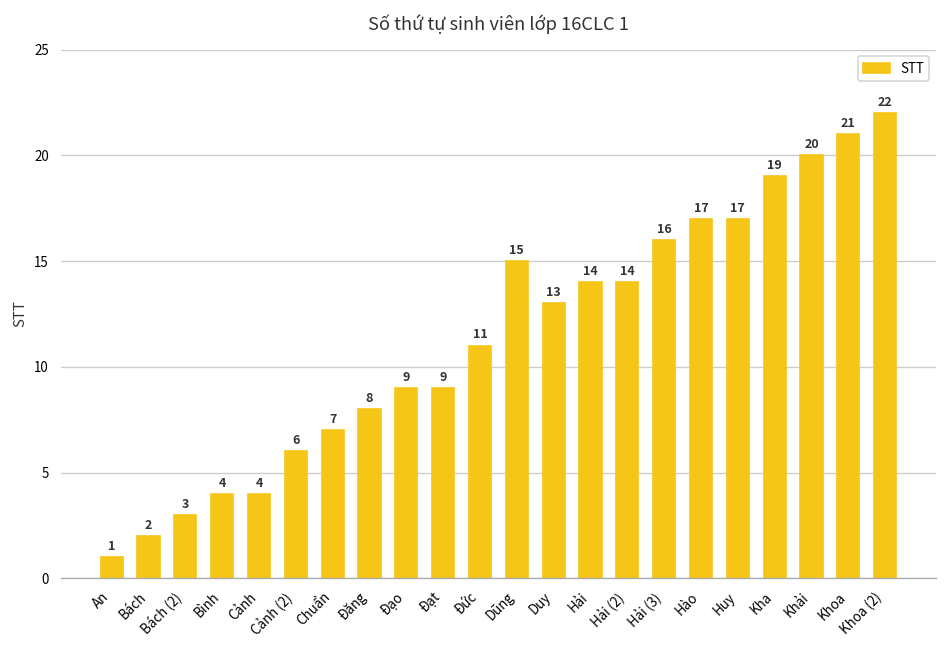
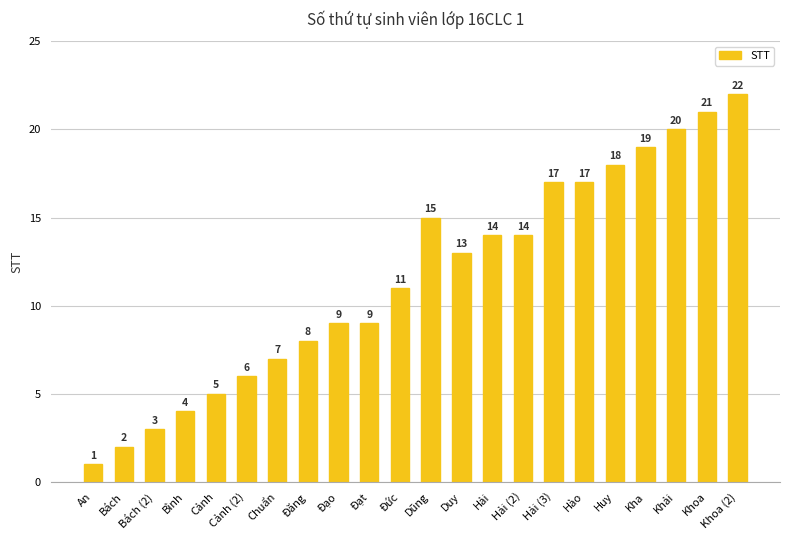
  {
    "An": 1,
    "Bách": 2,
    "Bách (2)": 3,
    "Bình": 4,
-   "Cảnh": 4,
+   "Cảnh": 5,
    "Cảnh (2)": 6,
    "Chuẩn": 7,
    "Đăng": 8,
    "Đạo": 9,
    "Đạt": 9,
    "Đức": 11,
    "Dũng": 15,
    "Duy": 13,
    "Hải": 14,
    "Hải (2)": 14,
-   "Hải (3)": 16,
+   "Hải (3)": 17,
    "Hào": 17,
-   "Huy": 17,
+   "Huy": 18,
    "Kha": 19,
    "Khải": 20,
    "Khoa": 21,
    "Khoa (2)": 22
  }
